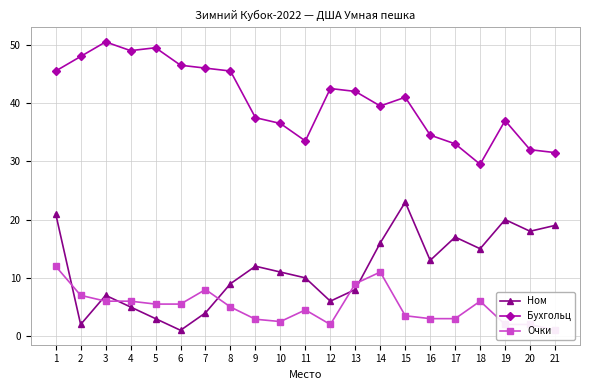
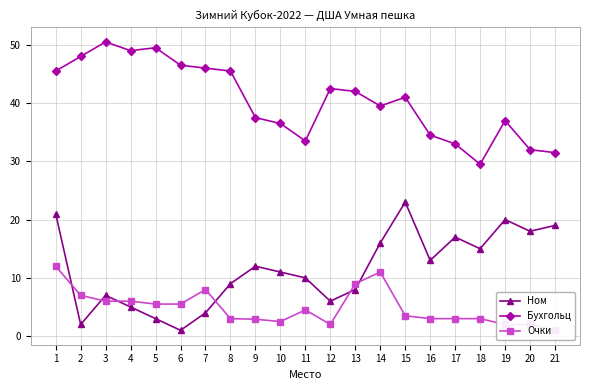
  {
    "Очки": {
      "1": 12,
      "2": 7,
      "3": 6,
      "4": 6,
      "5": 6,
      "6": 6,
      "7": 8,
-     "8": 5,
+     "8": 3,
      "9": 3,
      "10": 3,
      "11": 5,
      "12": 2,
      "13": 9,
      "14": 11,
      "15": 4,
      "16": 3,
      "17": 3,
-     "18": 6
+     "18": 3
    }
  }
